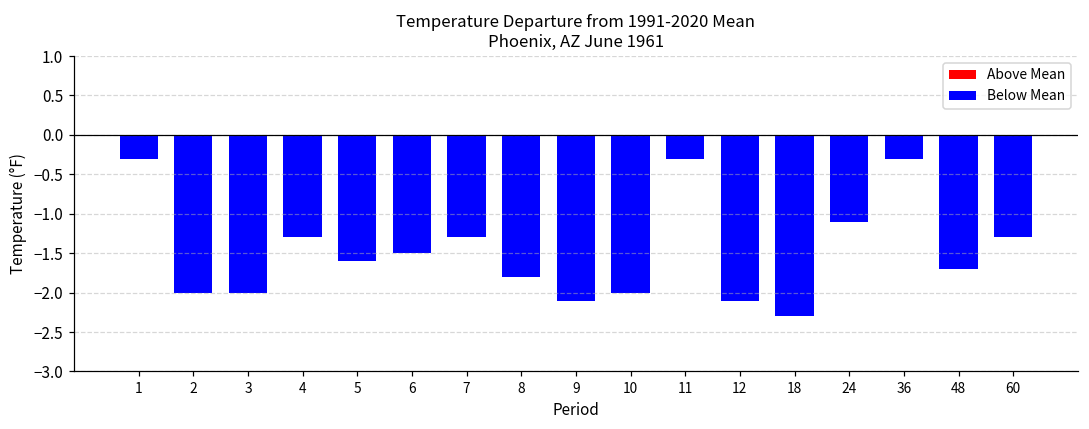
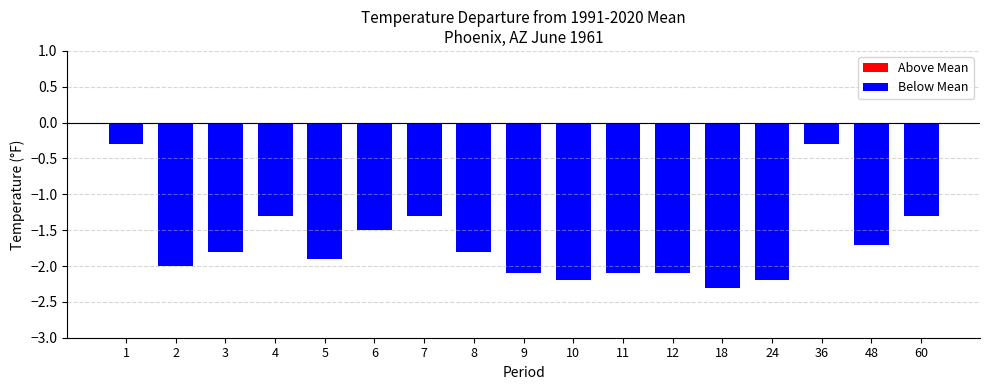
  {
    "1": -0.3,
    "2": -2.0,
-   "3": -2.0,
+   "3": -1.8,
    "4": -1.3,
-   "5": -1.6,
+   "5": -1.9,
    "6": -1.5,
    "7": -1.3,
    "8": -1.8,
    "9": -2.1,
-   "10": -2.0,
-   "11": -0.3,
+   "10": -2.2,
+   "11": -2.1,
    "12": -2.1,
    "18": -2.3,
-   "24": -1.1,
+   "24": -2.2,
    "36": -0.3,
    "48": -1.7,
    "60": -1.3
  }
